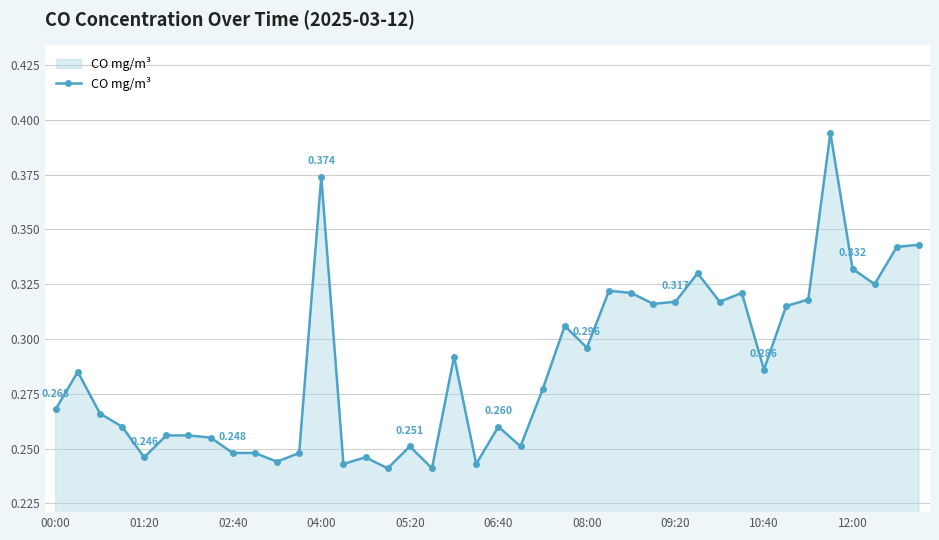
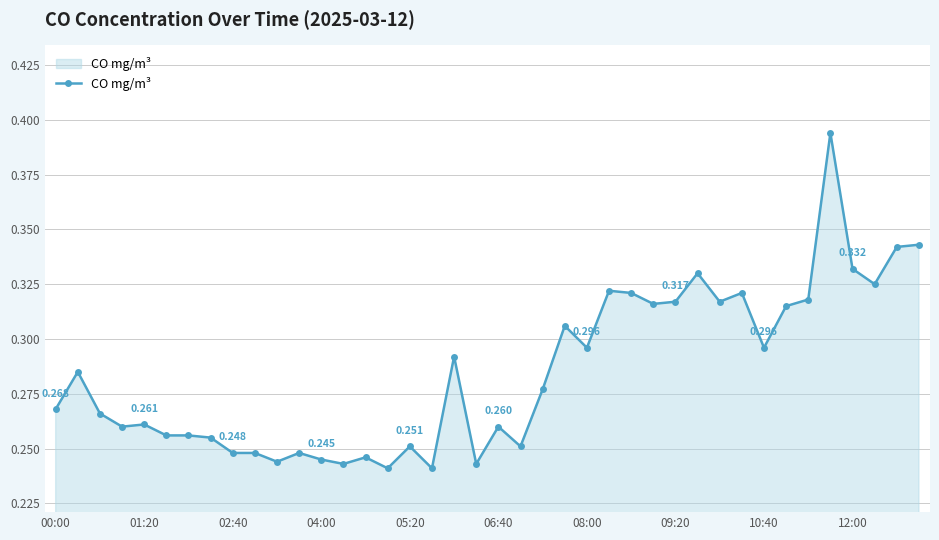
  {
    "00:00": 0.268,
-   "01:20": 0.246,
+   "01:20": 0.261,
    "02:40": 0.248,
-   "04:00": 0.374,
+   "04:00": 0.245,
    "05:20": 0.251,
    "06:40": 0.260,
    "08:00": 0.296,
    "09:20": 0.317,
-   "10:40": 0.286,
+   "10:40": 0.296,
    "12:00": 0.332
  }
